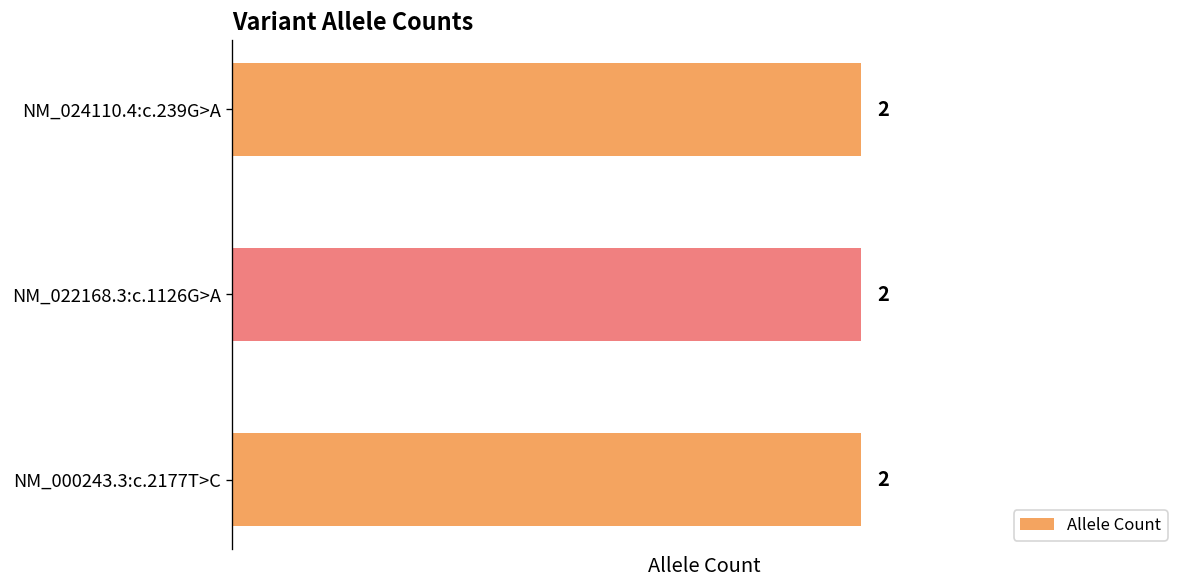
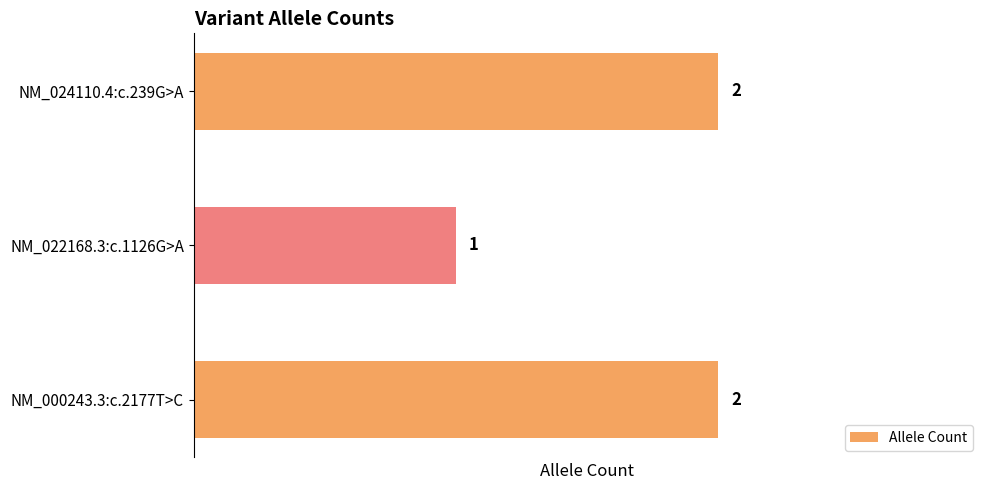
  {
    "NM_024110.4:c.239G>A": 2,
-   "NM_022168.3:c.1126G>A": 2,
+   "NM_022168.3:c.1126G>A": 1,
    "NM_000243.3:c.2177T>C": 2
  }
